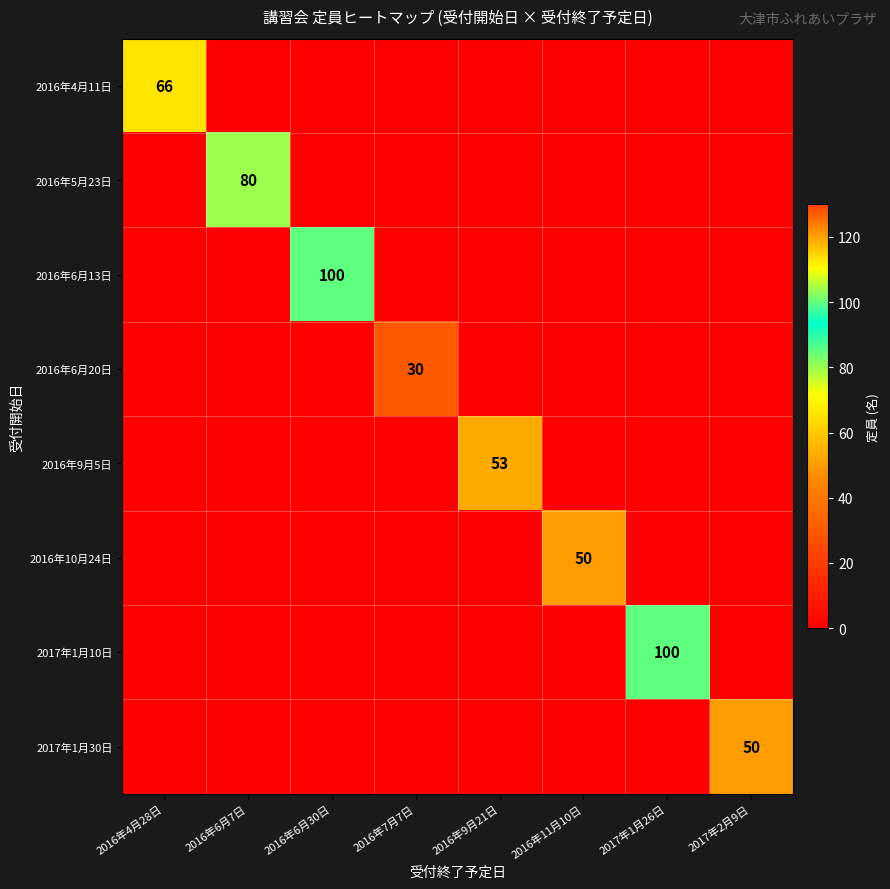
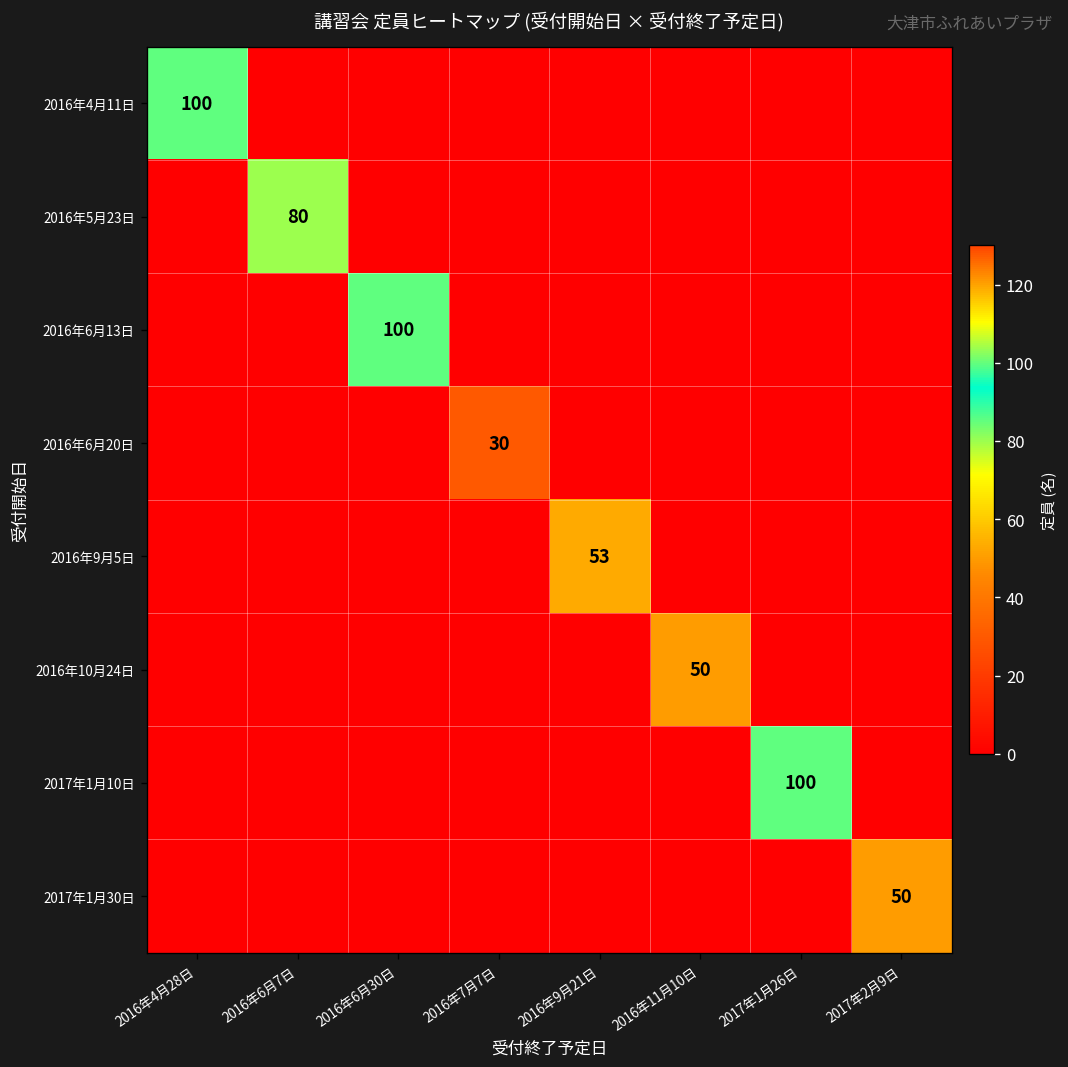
  {
    "2016年4月11日": {
-     "2016年4月28日": 66
+     "2016年4月28日": 100
    },
    "2016年5月23日": {
      "2016年6月7日": 80
    },
    "2016年6月13日": {
      "2016年6月30日": 100
    },
    "2016年6月20日": {
      "2016年7月7日": 30
    },
    "2016年9月5日": {
      "2016年9月21日": 53
    },
    "2016年10月24日": {
      "2016年11月10日": 50
    },
    "2017年1月10日": {
      "2017年1月26日": 100
    },
    "2017年1月30日": {
      "2017年2月9日": 50
    }
  }
